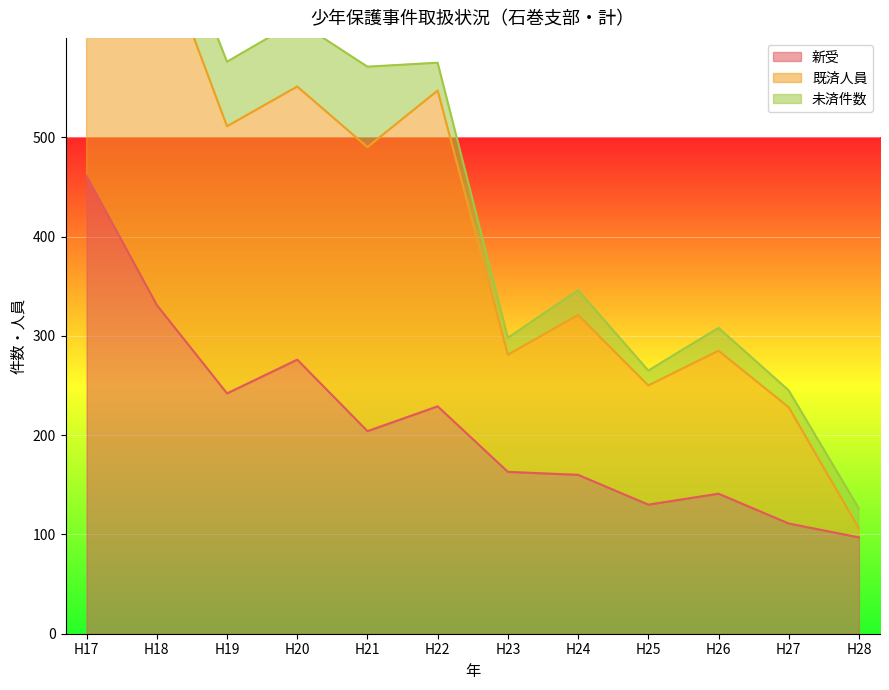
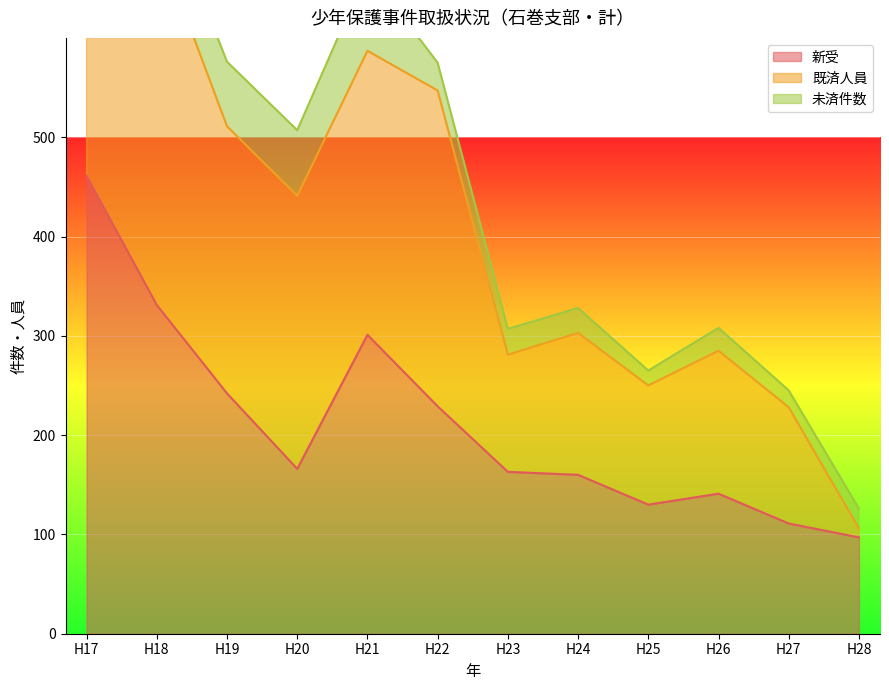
  {
    "新受": {
      "H17": 460,
      "H18": 330,
      "H19": 240,
-     "H20": 280,
-     "H21": 200,
+     "H20": 170,
+     "H21": 300,
      "H22": 230,
      "H23": 160,
      "H24": 160,
      "H25": 130,
      "H26": 140,
      "H27": 110,
      "H28": 100
    },
    "既済人員": {
      "H19": 270,
      "H20": 280,
      "H21": 290,
      "H22": 320,
      "H23": 120,
-     "H24": 160,
+     "H24": 140,
      "H25": 120,
      "H26": 140,
      "H27": 120,
      "H28": 10
    },
    "未済件数": {
      "H19": 70,
      "H22": 30,
-     "H23": 20,
+     "H23": 30,
      "H24": 30,
      "H25": 20,
      "H26": 20,
      "H27": 20,
      "H28": 20
    }
  }
